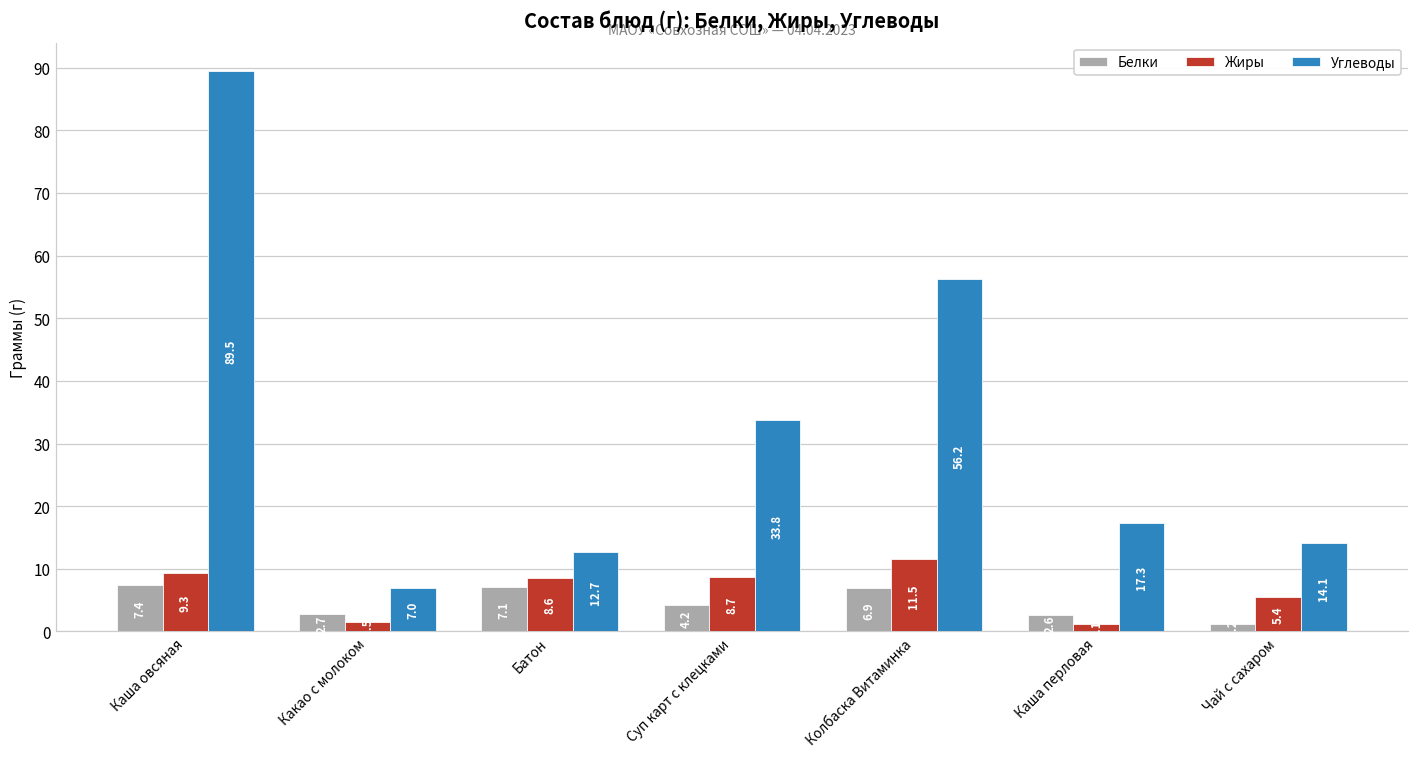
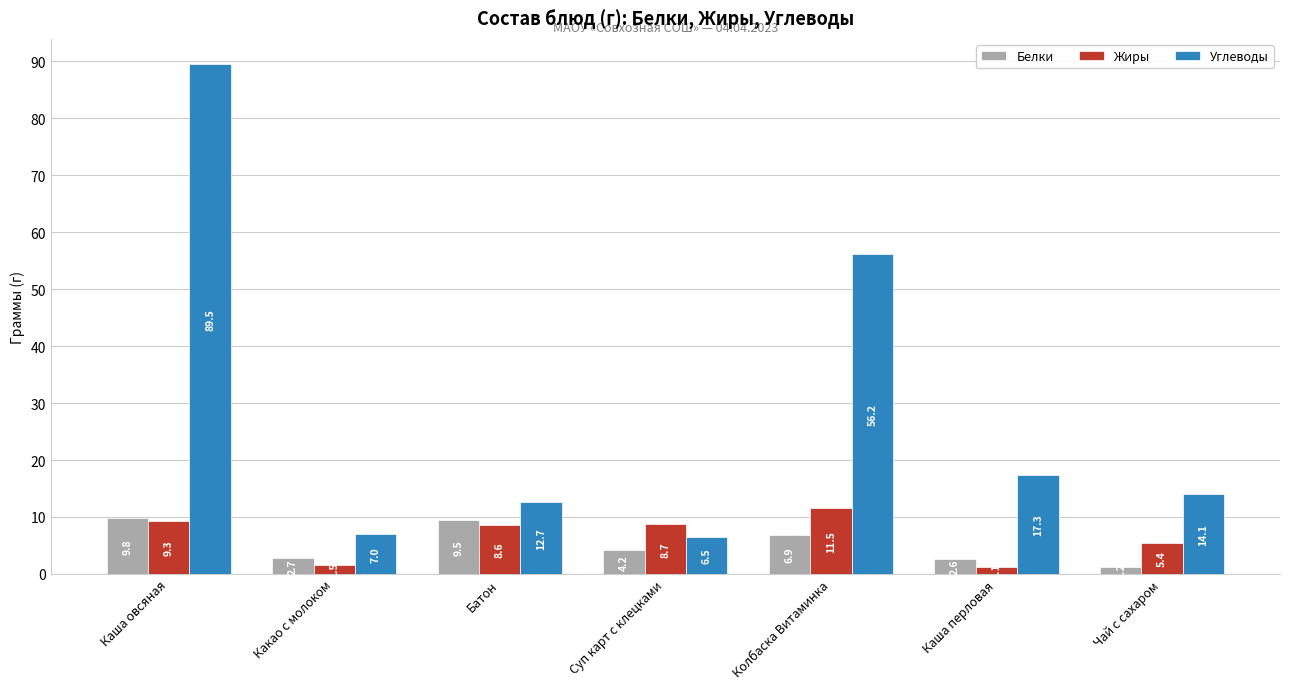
  {
    "Белки": {
-     "Каша овсяная": 7.4,
+     "Каша овсяная": 9.8,
      "Какао с молоком": 2.7,
-     "Батон": 7.1,
+     "Батон": 9.5,
      "Суп карт с клецками": 4.2,
      "Колбаска Витаминка": 6.9,
      "Каша перловая": 2.6
    },
    "Жиры": {
      "Каша овсяная": 9.3,
      "Батон": 8.6,
      "Суп карт с клецками": 8.7,
      "Колбаска Витаминка": 11.5,
      "Чай с сахаром": 5.4
    },
    "Углеводы": {
      "Каша овсяная": 89.5,
      "Какао с молоком": 7.0,
      "Батон": 12.7,
-     "Суп карт с клецками": 33.8,
+     "Суп карт с клецками": 6.5,
      "Колбаска Витаминка": 56.2,
      "Каша перловая": 17.3,
      "Чай с сахаром": 14.1
    }
  }
